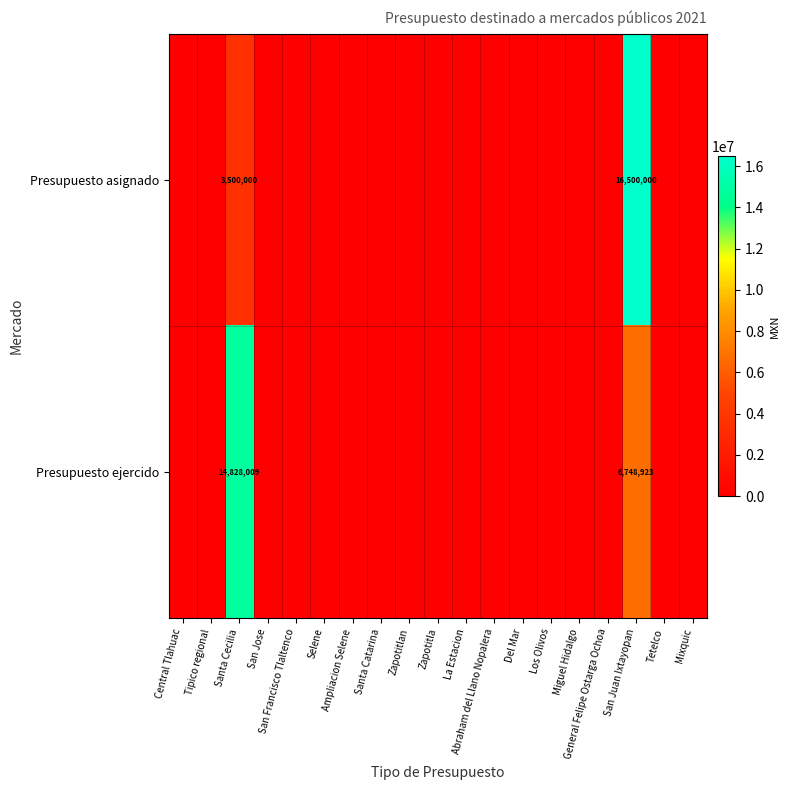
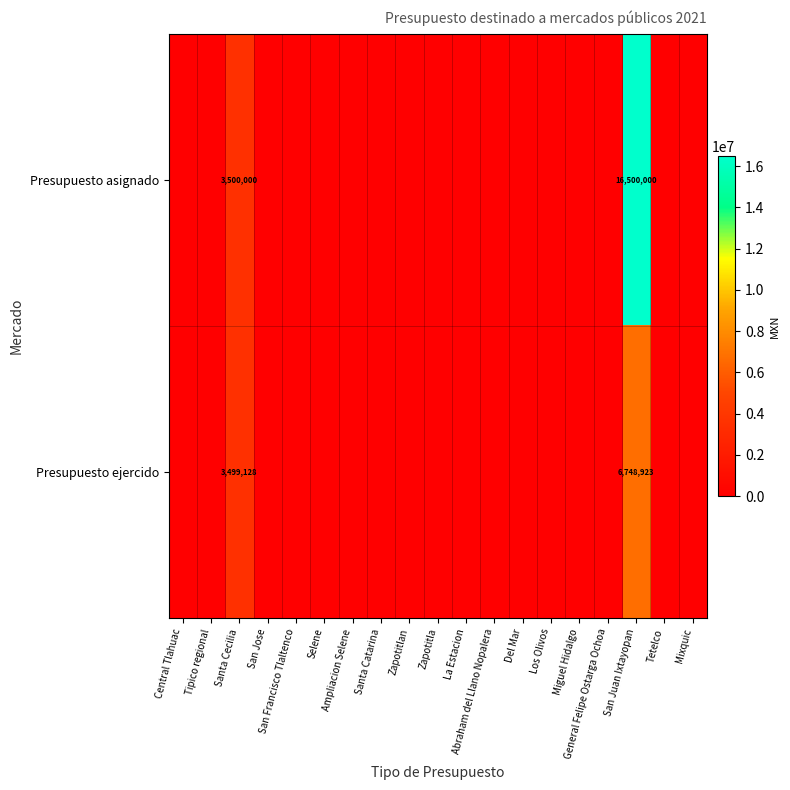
  {
    "Presupuesto asignado": {
      "Santa Cecilia": "3,500,000",
      "San Juan Ixtayopan": "16,500,000"
    },
    "Presupuesto ejercido": {
-     "Santa Cecilia": "14,828,009",
+     "Santa Cecilia": "3,499,128",
      "San Juan Ixtayopan": "6,748,923"
    }
  }
